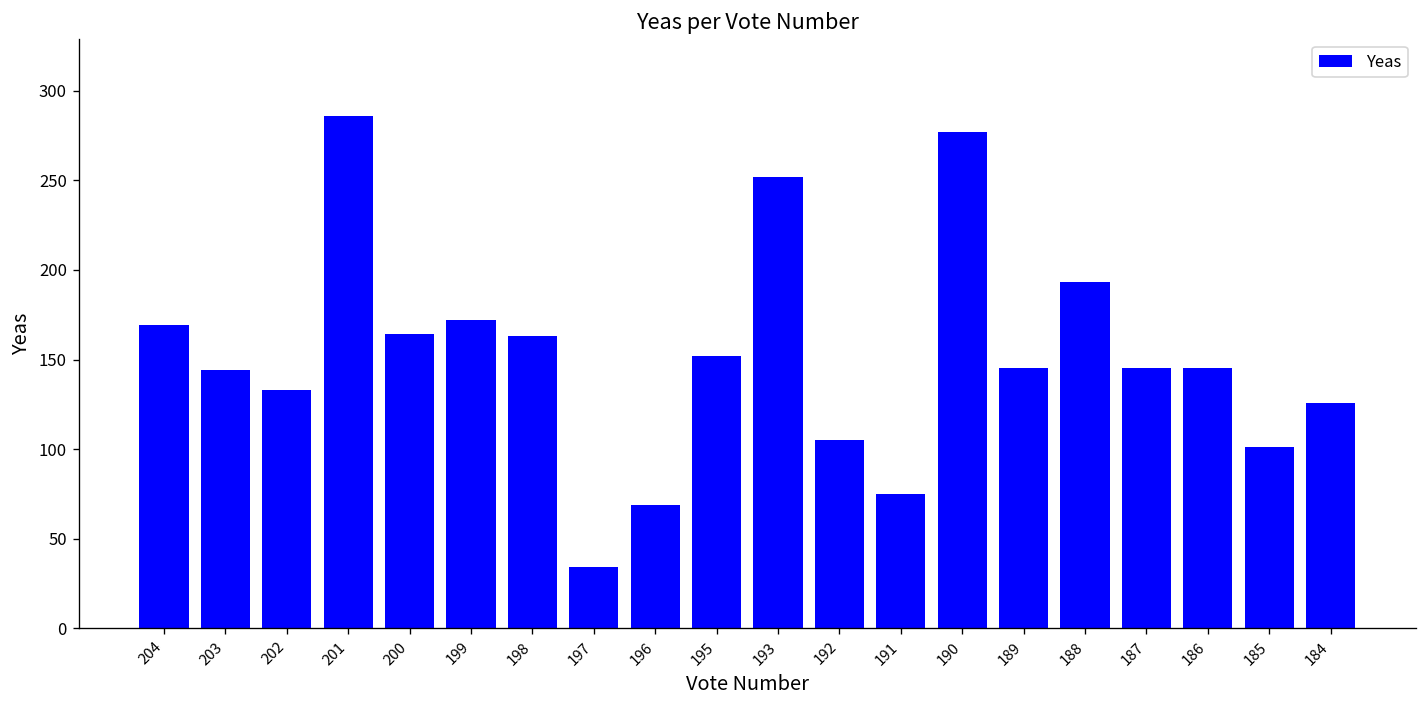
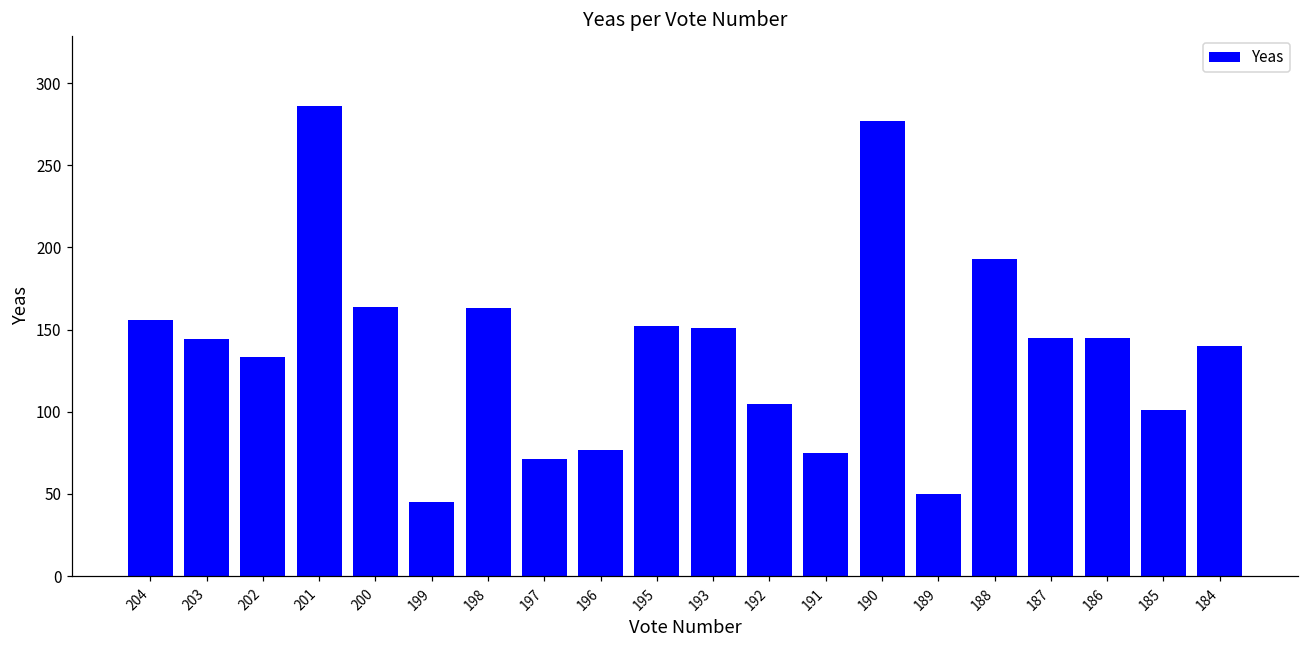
  {
-   "204": 169,
+   "204": 156,
    "203": 144,
    "202": 133,
    "201": 286,
    "200": 164,
-   "199": 172,
+   "199": 45,
    "198": 163,
-   "197": 34,
-   "196": 69,
+   "197": 71,
+   "196": 77,
    "195": 152,
-   "193": 252,
+   "193": 151,
    "192": 105,
    "191": 75,
    "190": 277,
-   "189": 145,
+   "189": 50,
    "188": 193,
    "187": 145,
    "186": 145,
    "185": 101,
-   "184": 126
+   "184": 140
  }
